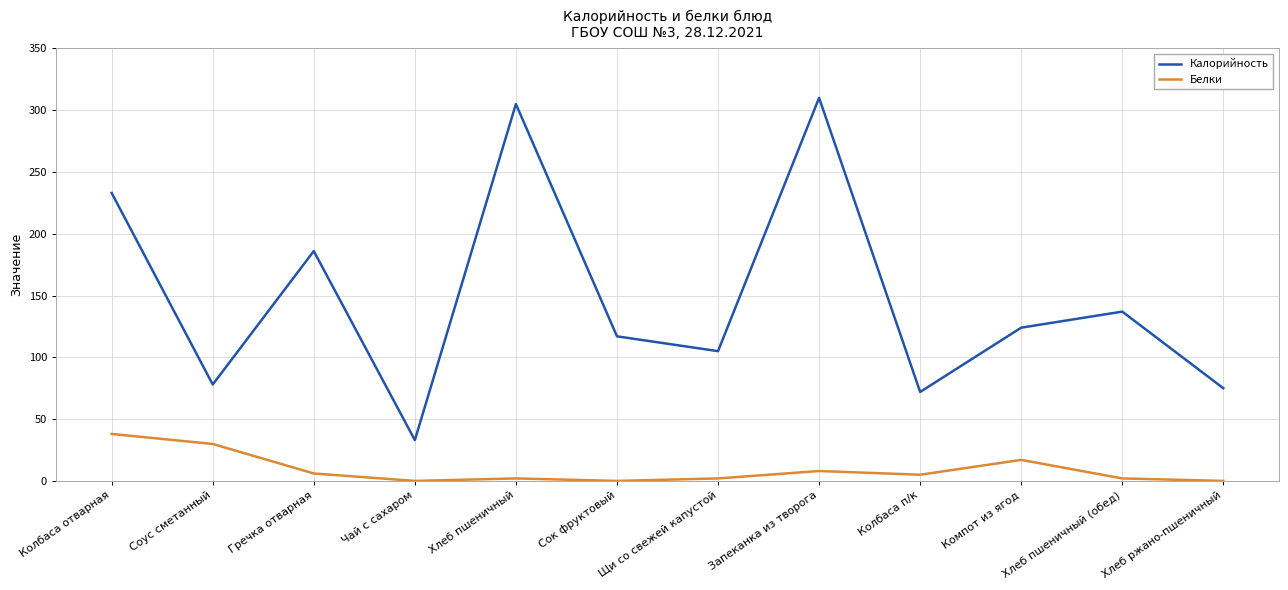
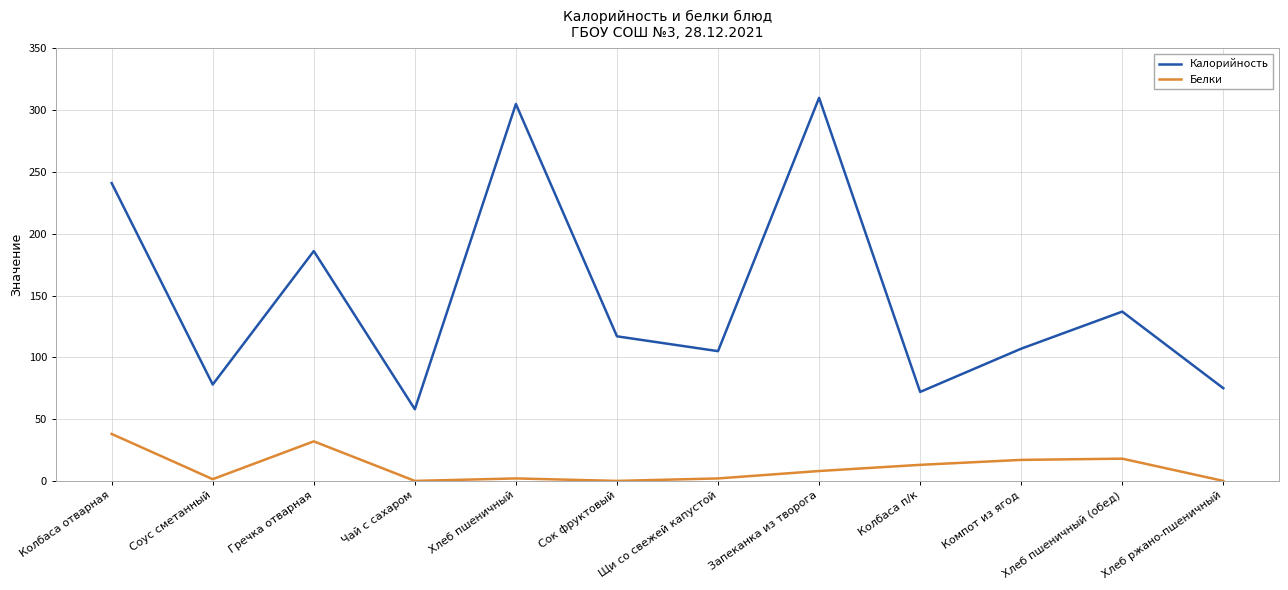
  {
    "Калорийность": {
-     "Колбаса отварная": 233,
+     "Колбаса отварная": 241,
      "Соус сметанный": 78,
      "Гречка отварная": 186,
-     "Чай с сахаром": 33,
+     "Чай с сахаром": 58,
      "Хлеб пшеничный": 305,
      "Сок фруктовый": 117,
      "Щи со свежей капустой": 105,
      "Запеканка из творога": 310,
      "Колбаса п/к": 72,
-     "Компот из ягод": 124,
+     "Компот из ягод": 107,
      "Хлеб пшеничный (обед)": 137,
      "Хлеб ржано-пшеничный": 75
    },
    "Белки": {
      "Колбаса отварная": 38,
-     "Соус сметанный": 30,
-     "Гречка отварная": 6,
+     "Соус сметанный": 1,
+     "Гречка отварная": 32,
      "Чай с сахаром": 0,
      "Хлеб пшеничный": 2,
      "Сок фруктовый": 0,
      "Щи со свежей капустой": 2,
      "Запеканка из творога": 8,
-     "Колбаса п/к": 5,
+     "Колбаса п/к": 13,
      "Компот из ягод": 17,
-     "Хлеб пшеничный (обед)": 2,
+     "Хлеб пшеничный (обед)": 18,
      "Хлеб ржано-пшеничный": 0
    }
  }
